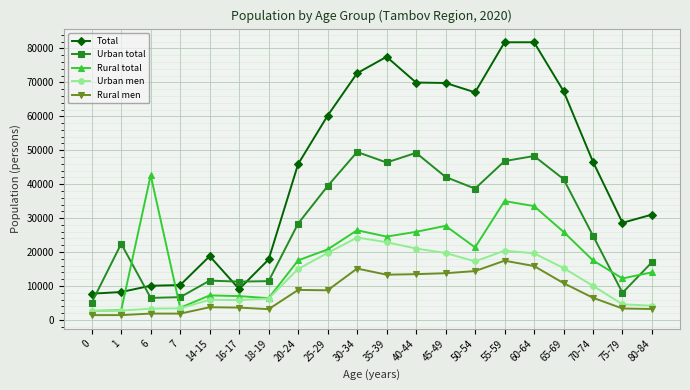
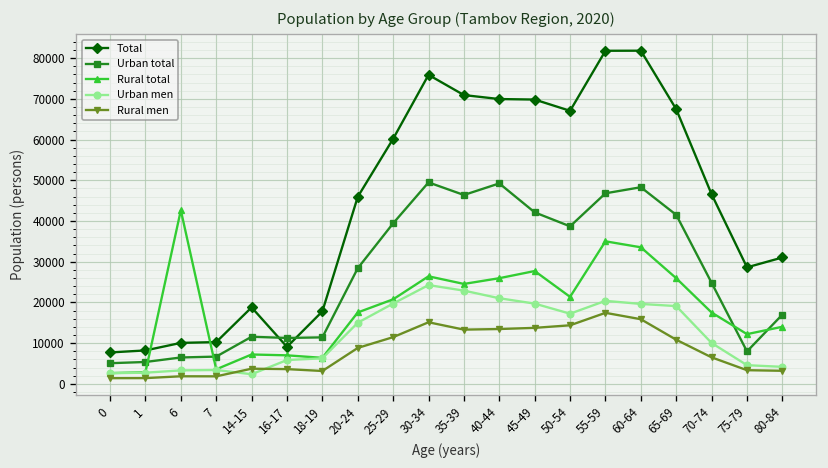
  {
    "Total": {
      "0": 8000,
      "1": 8000,
      "6": 10000,
      "7": 10000,
      "14-15": 19000,
      "16-17": 9000,
      "18-19": 18000,
      "20-24": 46000,
      "25-29": 60000,
-     "30-34": 73000,
-     "35-39": 78000,
+     "30-34": 76000,
+     "35-39": 71000,
      "40-44": 70000,
      "45-49": 70000,
      "50-54": 67000,
      "55-59": 82000,
      "60-64": 82000,
      "65-69": 67000,
      "70-74": 47000,
      "75-79": 29000,
      "80-84": 31000
    },
    "Urban total": {
      "0": 5000,
-     "1": 22000,
+     "1": 5000,
      "6": 6000,
      "7": 7000,
      "14-15": 12000,
      "16-17": 11000,
      "18-19": 11000,
      "20-24": 28000,
      "25-29": 39000,
      "30-34": 49000,
      "35-39": 46000,
      "40-44": 49000,
      "45-49": 42000,
      "50-54": 39000,
      "55-59": 47000,
      "60-64": 48000,
      "65-69": 42000,
      "70-74": 25000,
      "75-79": 8000,
      "80-84": 17000
    },
    "Rural total": {
      "6": 43000,
      "14-15": 7000,
      "16-17": 7000,
      "20-24": 18000,
      "25-29": 21000,
      "30-34": 26000,
      "35-39": 25000,
      "40-44": 26000,
      "45-49": 28000,
      "50-54": 21000,
      "55-59": 35000,
      "60-64": 34000,
      "65-69": 26000,
      "70-74": 18000,
      "75-79": 12000,
      "80-84": 14000
    },
    "Urban men": {
      "6": 3000,
-     "14-15": 6000,
+     "14-15": 2000,
      "16-17": 6000,
      "20-24": 15000,
      "25-29": 20000,
      "30-34": 24000,
      "35-39": 23000,
      "40-44": 21000,
      "45-49": 20000,
      "50-54": 17000,
      "55-59": 20000,
      "60-64": 20000,
-     "65-69": 15000,
+     "65-69": 19000,
      "70-74": 10000,
      "75-79": 5000,
      "80-84": 4000
    },
    "Rural men": {
      "0": 1000,
      "1": 1000,
      "6": 2000,
      "7": 2000,
      "14-15": 4000,
      "16-17": 4000,
      "18-19": 3000,
      "20-24": 9000,
-     "25-29": 9000,
+     "25-29": 11000,
      "30-34": 15000,
      "35-39": 13000,
      "40-44": 13000,
      "45-49": 14000,
      "50-54": 14000,
      "55-59": 17000,
      "60-64": 16000,
      "65-69": 11000,
      "70-74": 7000,
      "75-79": 3000,
      "80-84": 3000
    }
  }
